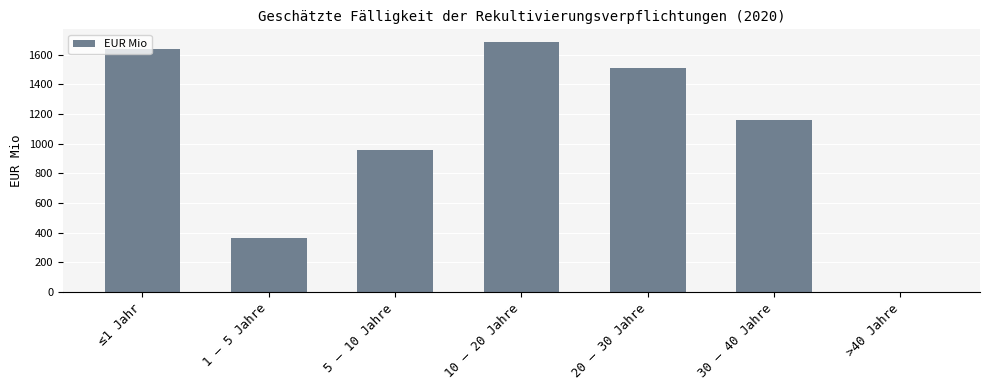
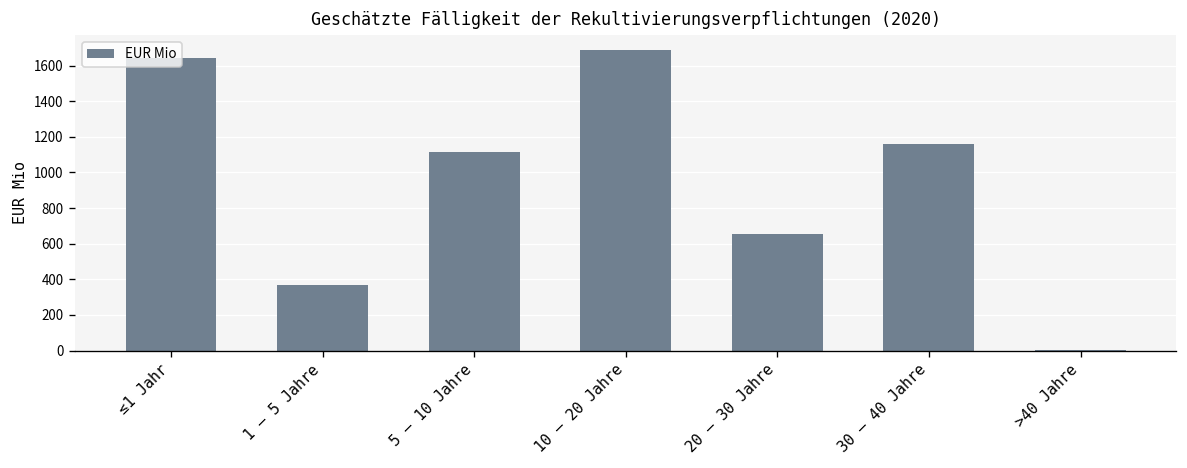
  {
    "1 – 5 Jahre": 370,
-   "5 – 10 Jahre": 960,
+   "5 – 10 Jahre": 1110,
    "10 – 20 Jahre": 1690,
-   "20 – 30 Jahre": 1510,
+   "20 – 30 Jahre": 650,
    "30 – 40 Jahre": 1160
  }
